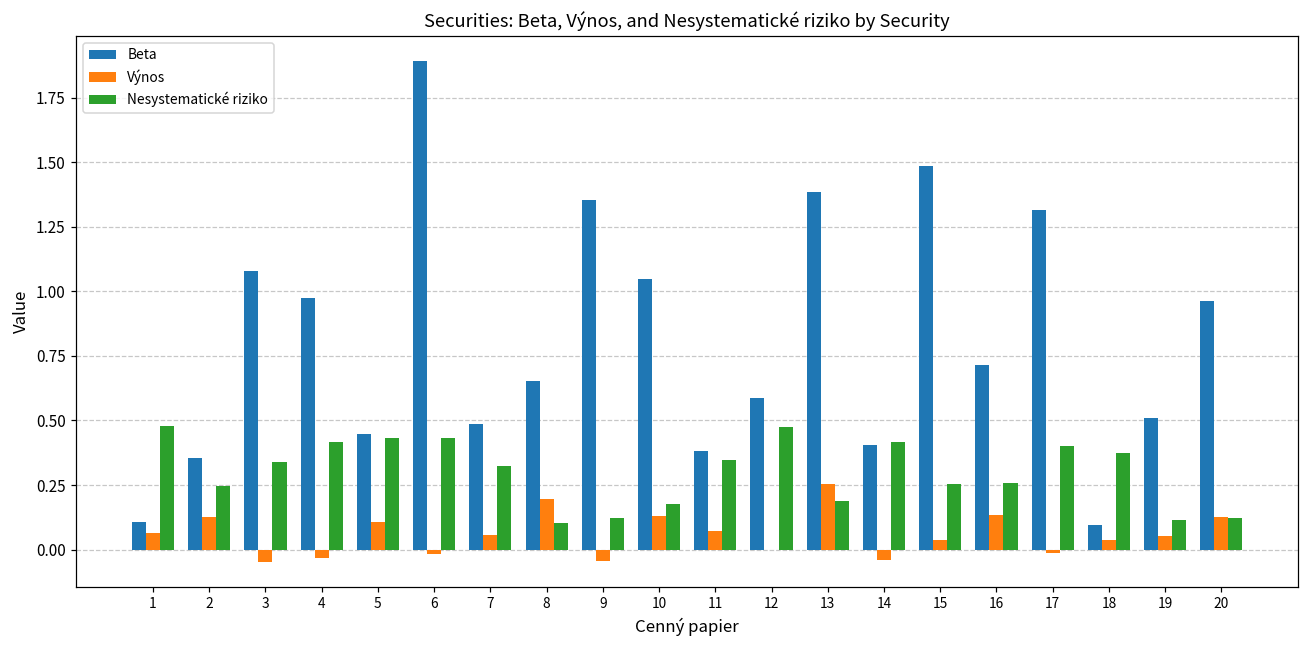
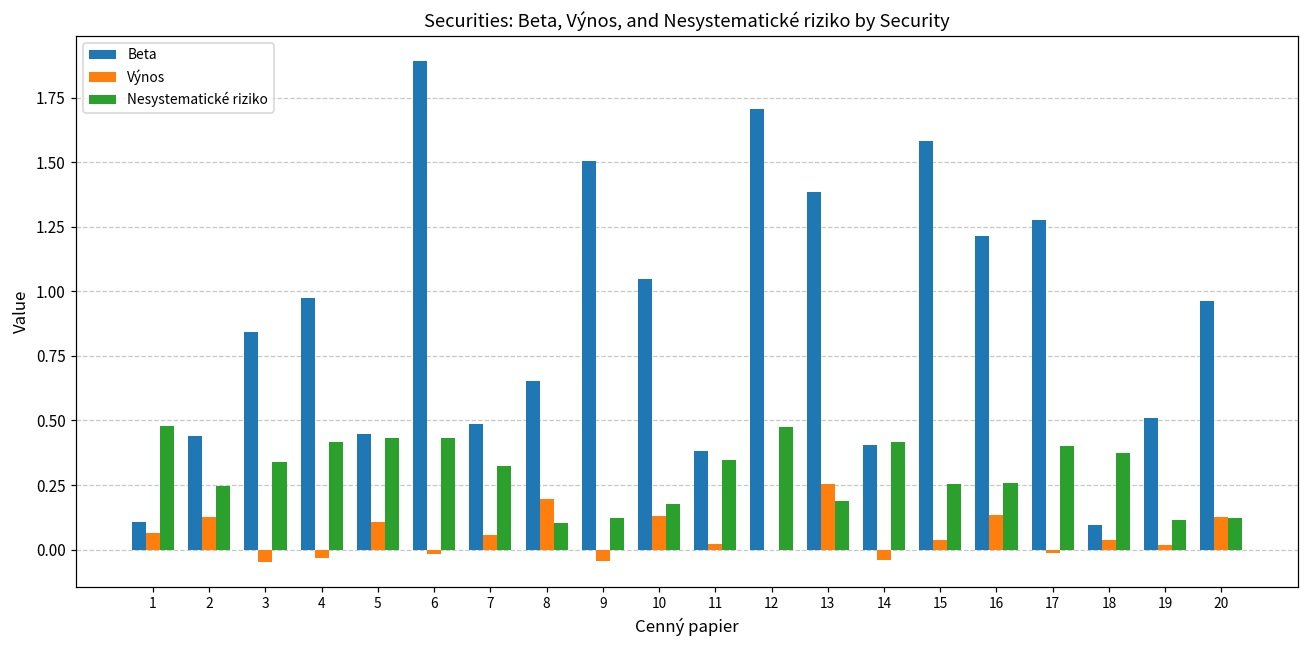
  {
    "Beta": {
      "1": 0.11,
-     "2": 0.36,
-     "3": 1.08,
+     "2": 0.44,
+     "3": 0.84,
      "4": 0.97,
      "5": 0.45,
      "6": 1.89,
      "7": 0.49,
      "8": 0.65,
-     "9": 1.35,
+     "9": 1.51,
      "10": 1.05,
      "11": 0.38,
-     "12": 0.59,
+     "12": 1.71,
      "13": 1.39,
      "14": 0.41,
-     "15": 1.49,
-     "16": 0.71,
-     "17": 1.31,
+     "15": 1.58,
+     "16": 1.21,
+     "17": 1.27,
      "18": 0.09,
      "19": 0.51,
      "20": 0.96
    },
    "Výnos": {
      "1": 0.06,
      "2": 0.13,
      "3": -0.05,
      "4": -0.03,
      "5": 0.11,
      "6": -0.02,
      "7": 0.06,
      "8": 0.20,
      "9": -0.04,
      "10": 0.13,
-     "11": 0.07,
+     "11": 0.02,
      "13": 0.25,
      "14": -0.04,
      "15": 0.04,
      "16": 0.13,
      "17": -0.01,
      "18": 0.04,
-     "19": 0.05,
+     "19": 0.02,
      "20": 0.13
    },
    "Nesystematické riziko": {
      "1": 0.48,
      "2": 0.25,
      "3": 0.34,
      "4": 0.42,
      "5": 0.43,
      "6": 0.43,
      "7": 0.32,
      "8": 0.10,
      "9": 0.12,
      "10": 0.18,
      "11": 0.35,
      "12": 0.48,
      "13": 0.19,
      "14": 0.42,
      "15": 0.25,
      "16": 0.26,
      "17": 0.40,
      "18": 0.38,
      "19": 0.11,
      "20": 0.12
    }
  }
